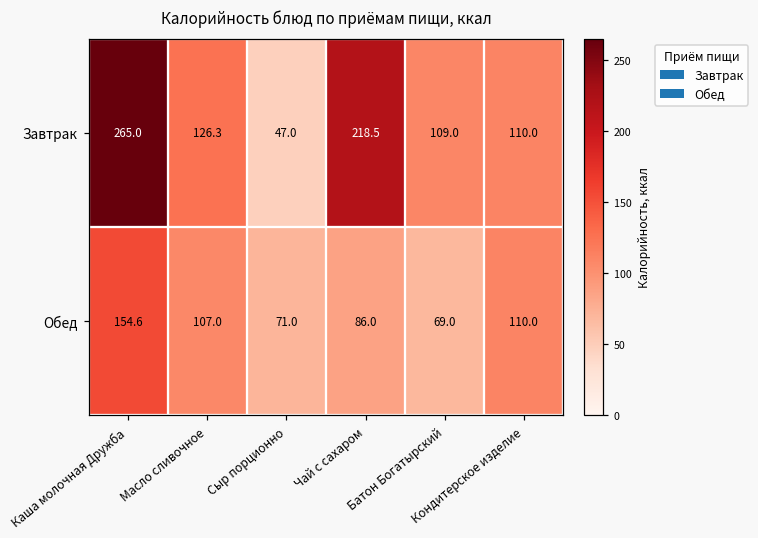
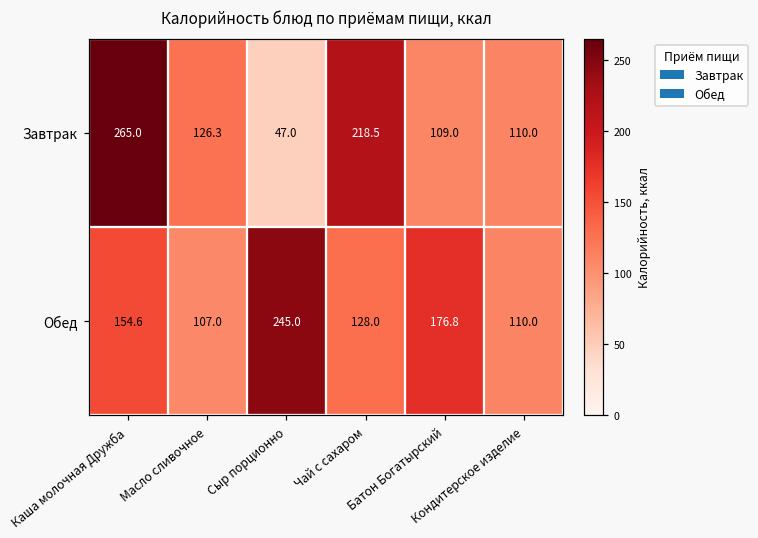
  {
    "Завтрак": {
      "Каша молочная Дружба": 265.0,
      "Масло сливочное": 126.3,
      "Сыр порционно": 47.0,
      "Чай с сахаром": 218.5,
      "Батон Богатырский": 109.0,
      "Кондитерское изделие": 110.0
    },
    "Обед": {
      "Каша молочная Дружба": 154.6,
      "Масло сливочное": 107.0,
-     "Сыр порционно": 71.0,
-     "Чай с сахаром": 86.0,
-     "Батон Богатырский": 69.0,
+     "Сыр порционно": 245.0,
+     "Чай с сахаром": 128.0,
+     "Батон Богатырский": 176.8,
      "Кондитерское изделие": 110.0
    }
  }
